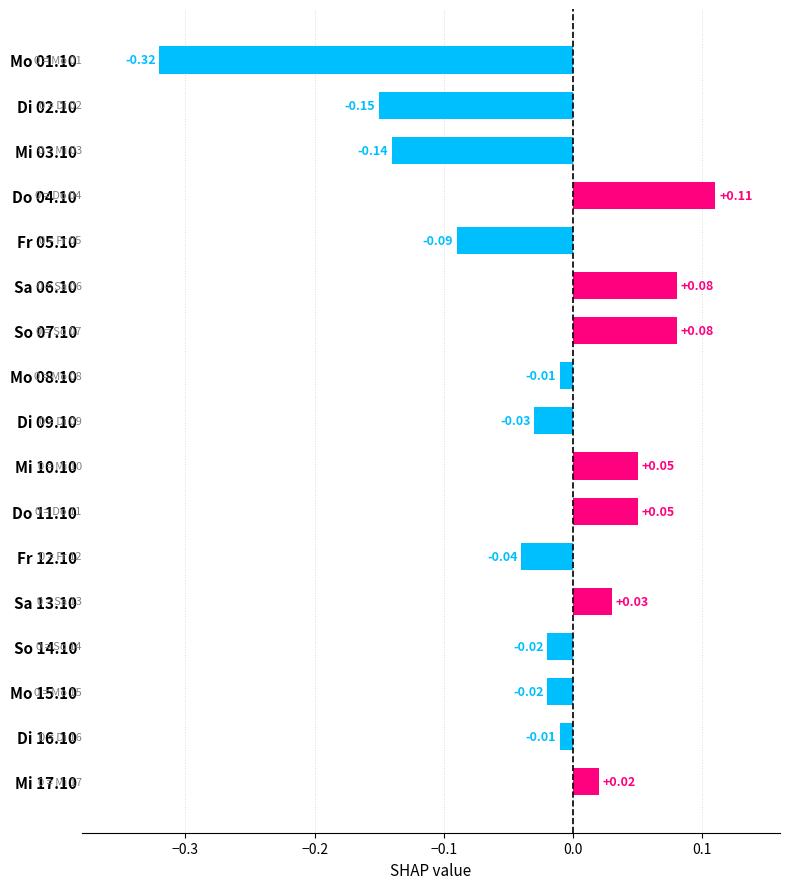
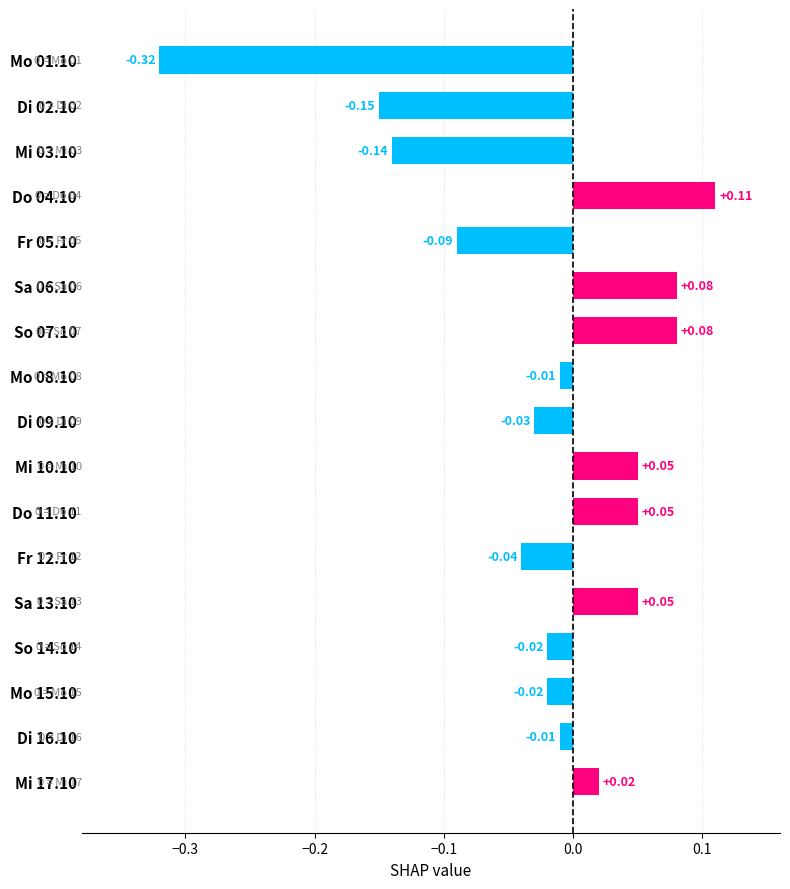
  {
    "Mo 01.10": "-0.32",
    "Di 02.10": "-0.15",
    "Mi 03.10": "-0.14",
    "Do 04.10": "+0.11",
    "Fr 05.10": "-0.09",
    "Sa 06.10": "+0.08",
    "So 07.10": "+0.08",
    "Mo 08.10": "-0.01",
    "Di 09.10": "-0.03",
    "Mi 10.10": "+0.05",
    "Do 11.10": "+0.05",
    "Fr 12.10": "-0.04",
-   "Sa 13.10": "+0.03",
+   "Sa 13.10": "+0.05",
    "So 14.10": "-0.02",
    "Mo 15.10": "-0.02",
    "Di 16.10": "-0.01",
    "Mi 17.10": "+0.02"
  }
